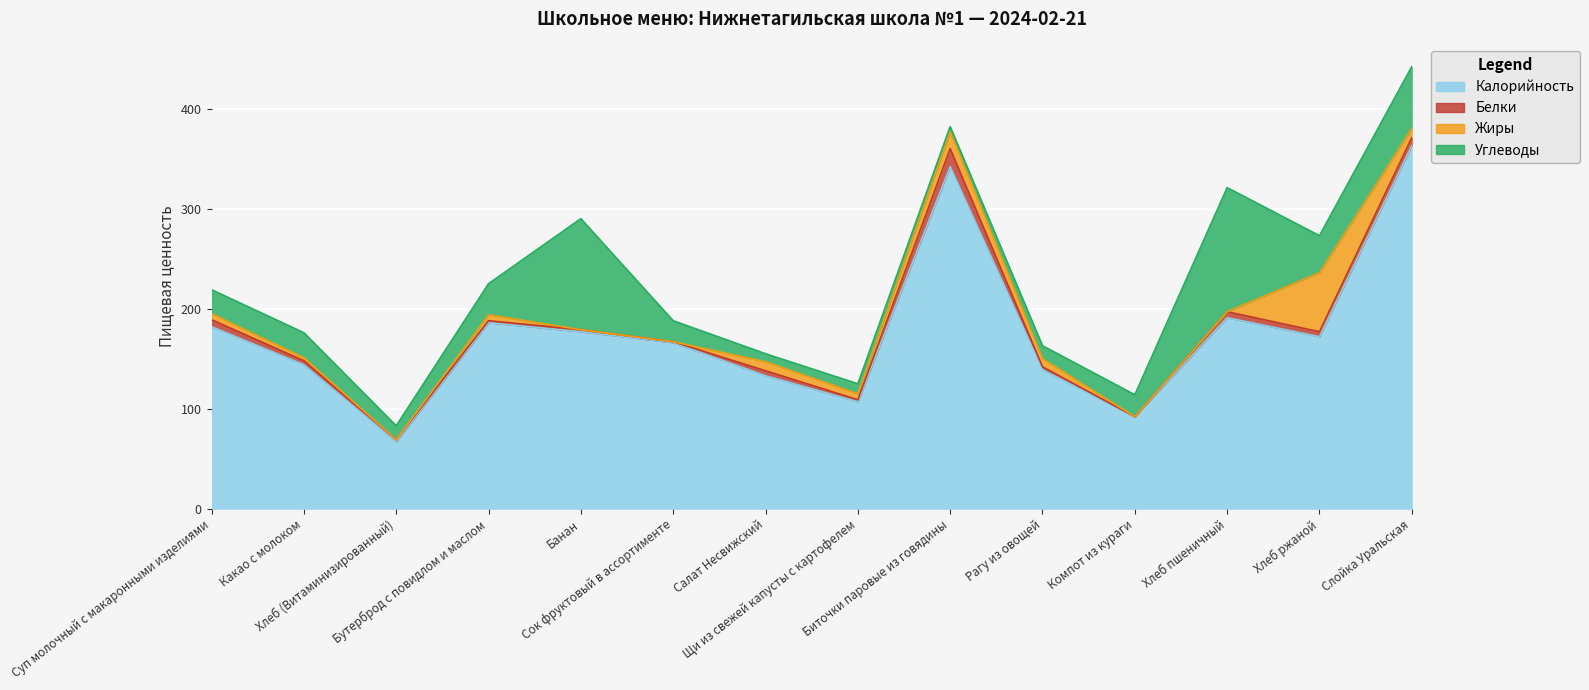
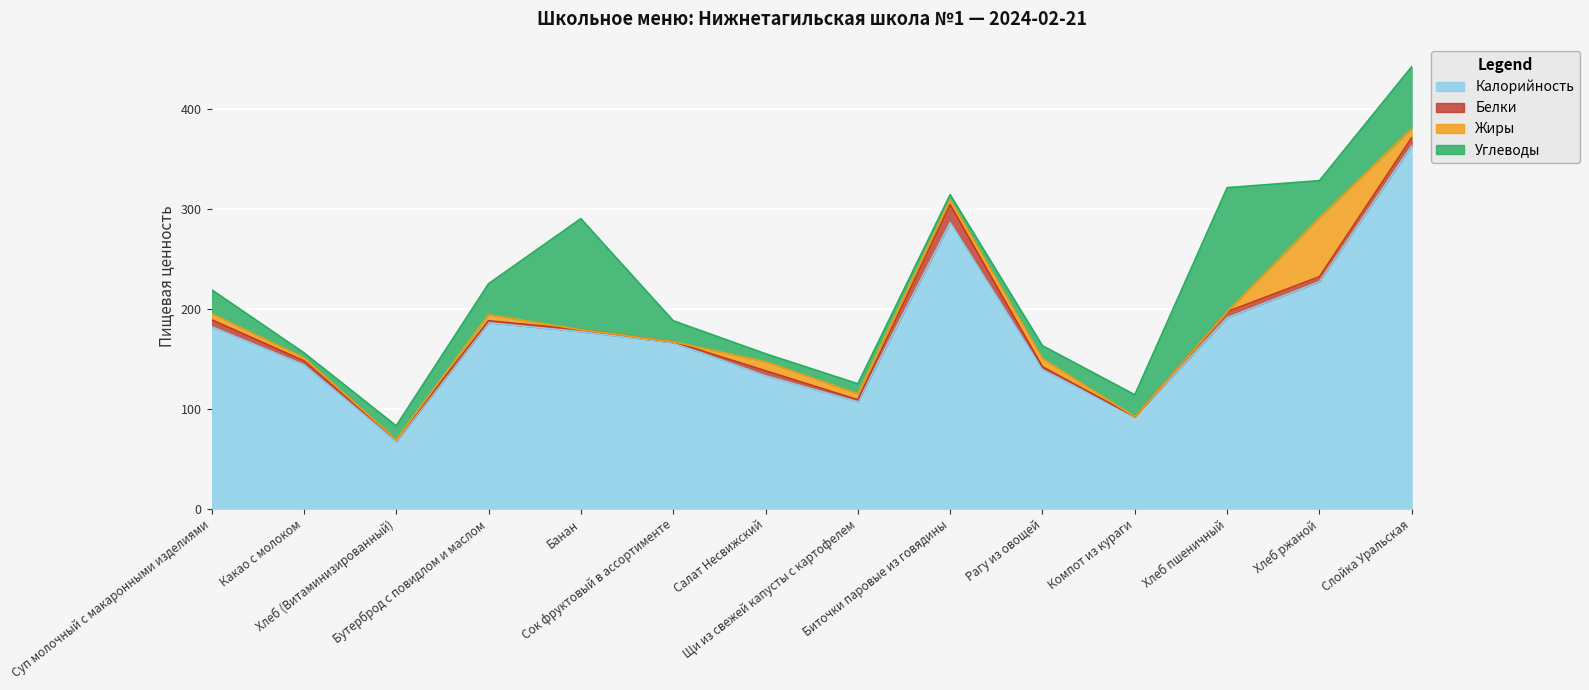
  {
    "Калорийность": {
      "Суп молочный с макаронными изделиями": 182,
      "Какао с молоком": 144,
      "Салат Несвижский": 133,
-     "Биточки паровые из говядины": 342,
+     "Биточки паровые из говядины": 286,
      "Рагу из овощей": 139,
      "Хлеб пшеничный": 191,
-     "Хлеб ржаной": 172,
+     "Хлеб ржаной": 227,
      "Слойка Уральская": 363
    },
    "Белки": {
      "Суп молочный с макаронными изделиями": 7,
      "Какао с молоком": 4,
      "Салат Несвижский": 5,
      "Биточки паровые из говядины": 18,
      "Рагу из овощей": 3,
      "Хлеб ржаной": 5,
      "Слойка Уральская": 8
    },
    "Жиры": {
      "Суп молочный с макаронными изделиями": 6,
      "Какао с молоком": 3,
      "Бутерброд с повидлом и маслом": 6,
      "Салат Несвижский": 9,
      "Щи из свежей капусты с картофелем": 6,
-     "Биточки паровые из говядины": 17,
+     "Биточки паровые из говядины": 5,
      "Рагу из овощей": 8,
      "Хлеб ржаной": 59,
      "Слойка Уральская": 9
    },
    "Углеводы": {
      "Суп молочный с макаронными изделиями": 24,
-     "Какао с молоком": 25,
+     "Какао с молоком": 5,
      "Хлеб (Витаминизированный)": 14,
      "Бутерброд с повидлом и маслом": 31,
      "Банан": 111,
      "Сок фруктовый в ассортименте": 21,
      "Салат Несвижский": 8,
      "Щи из свежей капусты с картофелем": 10,
      "Биточки паровые из говядины": 5,
      "Рагу из овощей": 13,
      "Компот из кураги": 22,
      "Хлеб пшеничный": 124,
      "Хлеб ржаной": 37,
      "Слойка Уральская": 62
    }
  }
